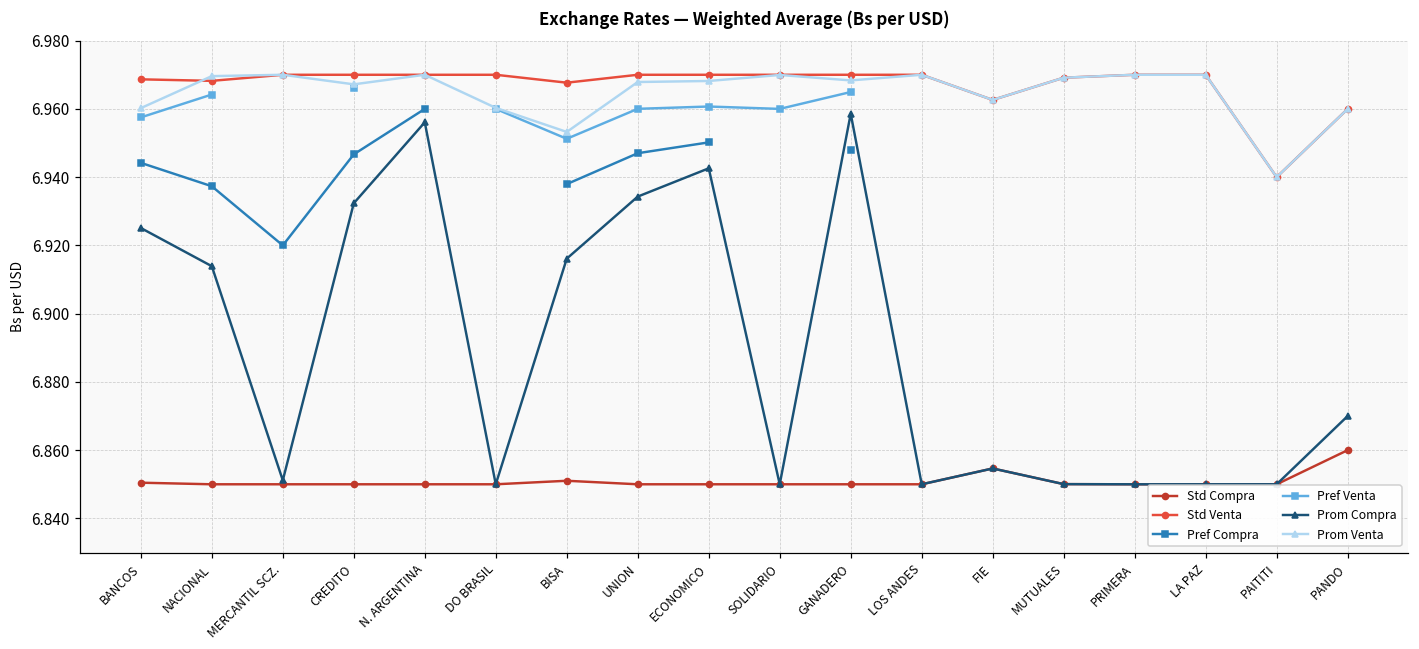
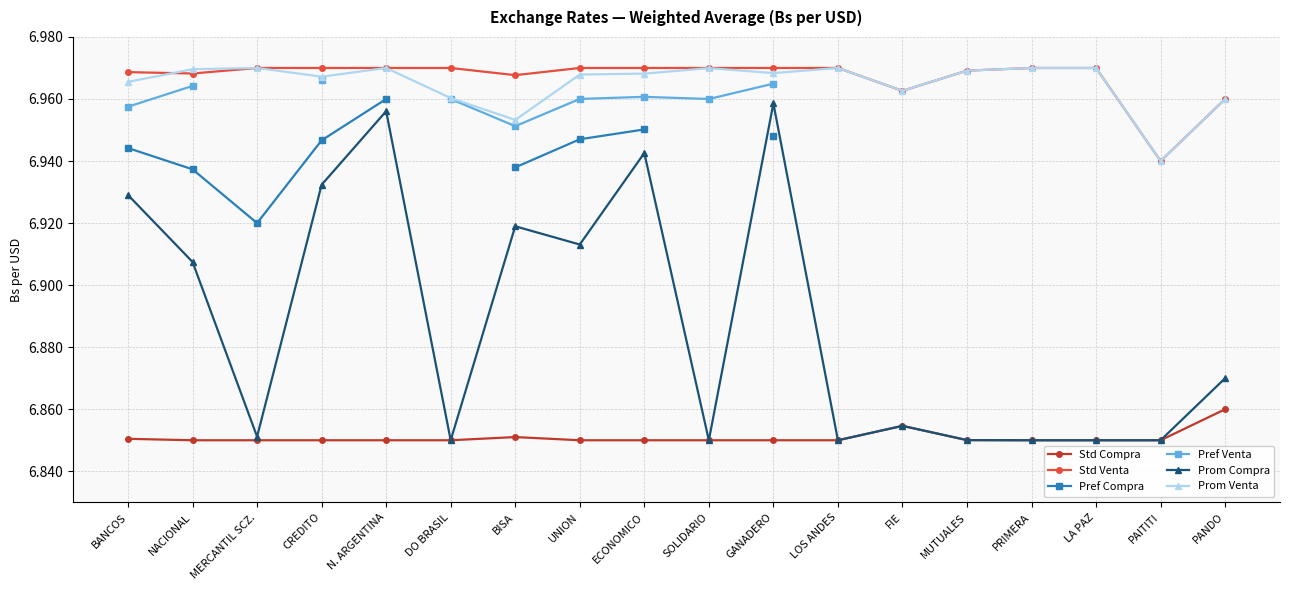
  {
    "Pref Compra": {
      "BANCOS": 6.944,
      "NACIONAL": 6.937,
      "MERCANTIL SCZ.": 6.920,
      "CREDITO": 6.947,
      "N. ARGENTINA": 6.960,
      "BISA": 6.938,
      "UNION": 6.947,
      "ECONOMICO": 6.950,
      "GANADERO": 6.948
    },
    "Pref Venta": {
      "BANCOS": 6.958,
      "NACIONAL": 6.964,
      "CREDITO": 6.966,
      "BISA": 6.951,
      "UNION": 6.960,
      "ECONOMICO": 6.961,
      "SOLIDARIO": 6.960,
      "GANADERO": 6.965
    },
    "Prom Compra": {
-     "BANCOS": 6.925,
-     "NACIONAL": 6.914,
+     "BANCOS": 6.929,
+     "NACIONAL": 6.907,
      "MERCANTIL SCZ.": 6.851,
      "CREDITO": 6.932,
      "N. ARGENTINA": 6.956,
-     "BISA": 6.916,
-     "UNION": 6.934,
+     "BISA": 6.919,
+     "UNION": 6.913,
      "ECONOMICO": 6.943,
      "GANADERO": 6.959,
      "PANDO": 6.870
    },
    "Prom Venta": {
-     "BANCOS": 6.960,
+     "BANCOS": 6.966,
      "NACIONAL": 6.970,
      "CREDITO": 6.967,
      "BISA": 6.953,
      "UNION": 6.968,
      "ECONOMICO": 6.968,
      "GANADERO": 6.968
    }
  }
